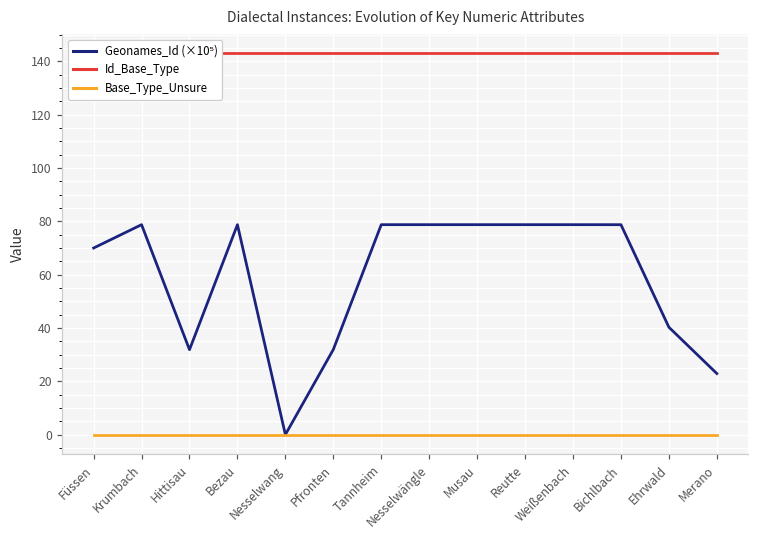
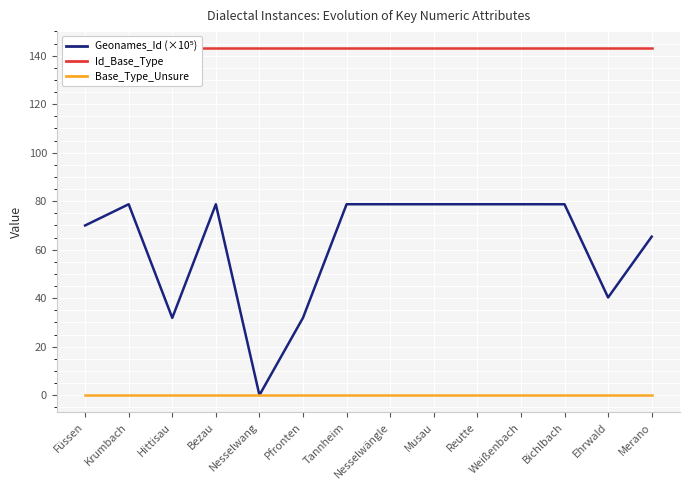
  {
    "Geonames_Id (×10⁵)": {
      "Füssen": 70,
      "Krumbach": 79,
      "Hittisau": 32,
      "Bezau": 79,
      "Pfronten": 32,
      "Tannheim": 79,
      "Nesselwängle": 79,
      "Musau": 79,
      "Reutte": 79,
      "Weißenbach": 79,
      "Bichlbach": 79,
      "Ehrwald": 40,
-     "Merano": 23
+     "Merano": 65
    },
    "Id_Base_Type": {
      "Bezau": 143,
      "Nesselwang": 143,
      "Pfronten": 143,
      "Tannheim": 143,
      "Nesselwängle": 143,
      "Musau": 143,
      "Reutte": 143,
      "Weißenbach": 143,
      "Bichlbach": 143,
      "Ehrwald": 143,
      "Merano": 143
    },
    "Base_Type_Unsure": {
      "Füssen": 0,
      "Krumbach": 0,
      "Hittisau": 0,
      "Bezau": 0,
      "Pfronten": 0,
      "Tannheim": 0,
      "Nesselwängle": 0,
      "Musau": 0,
      "Reutte": 0,
      "Weißenbach": 0,
      "Bichlbach": 0,
      "Ehrwald": 0,
      "Merano": 0
    }
  }
